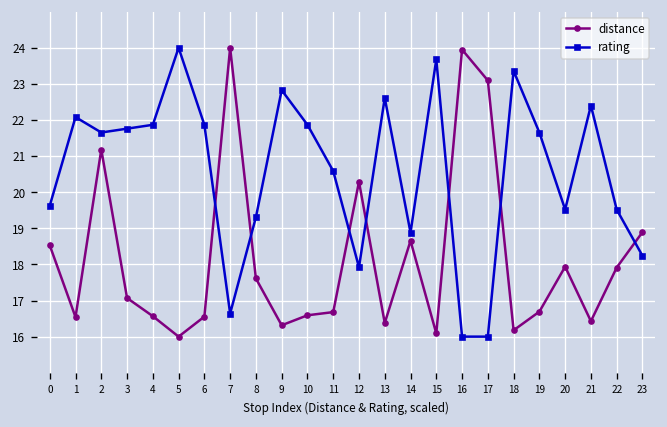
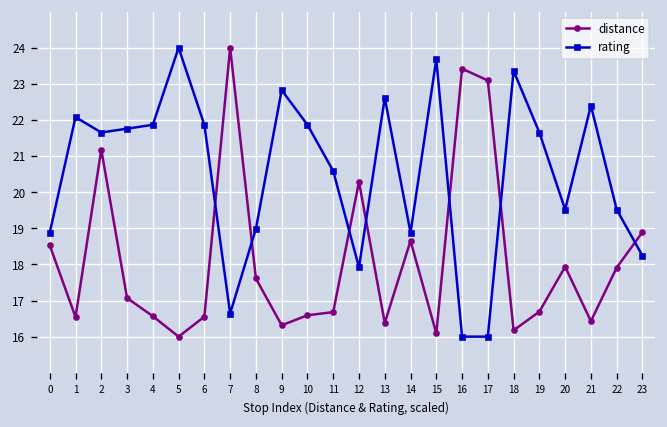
  {
    "distance": {
      "0": 18.5,
      "1": 16.5,
      "2": 21.2,
      "3": 17.1,
      "4": 16.6,
      "5": 16.0,
      "6": 16.6,
      "7": 24.0,
      "8": 17.6,
      "9": 16.3,
      "10": 16.6,
      "11": 16.7,
      "12": 20.3,
      "13": 16.4,
      "14": 18.7,
      "15": 16.1,
-     "16": 23.9,
+     "16": 23.4,
      "17": 23.1,
      "18": 16.2,
      "19": 16.7,
      "20": 17.9,
      "21": 16.4,
      "22": 17.9,
      "23": 18.9
    },
    "rating": {
-     "0": 19.6,
+     "0": 18.9,
      "1": 22.1,
      "2": 21.7,
      "3": 21.8,
      "4": 21.9,
      "5": 24.0,
      "6": 21.9,
      "7": 16.6,
-     "8": 19.3,
+     "8": 19.0,
      "9": 22.8,
      "10": 21.9,
      "11": 20.6,
      "12": 17.9,
      "13": 22.6,
      "14": 18.9,
      "15": 23.7,
      "16": 16.0,
      "17": 16.0,
      "18": 23.4,
      "19": 21.7,
      "20": 19.5,
      "21": 22.4,
      "22": 19.5,
      "23": 18.2
    }
  }
